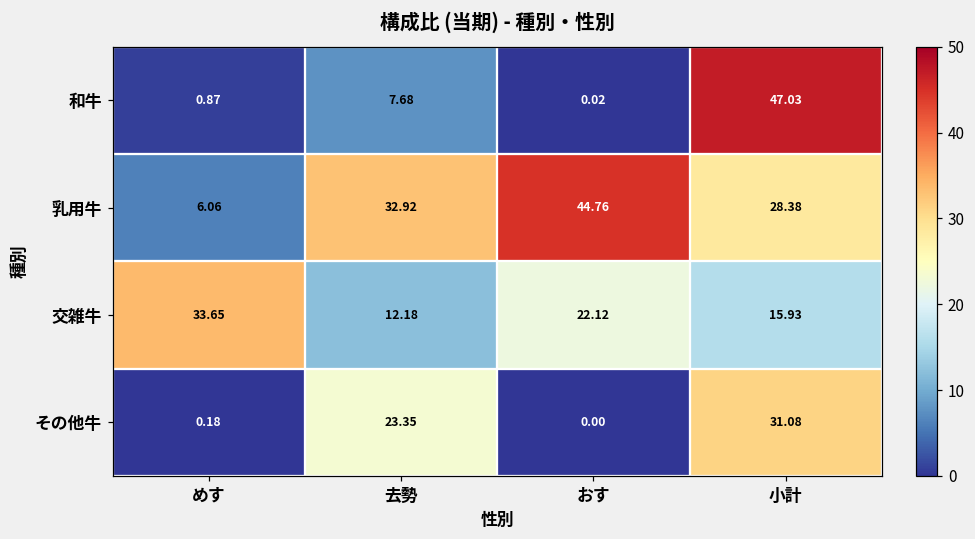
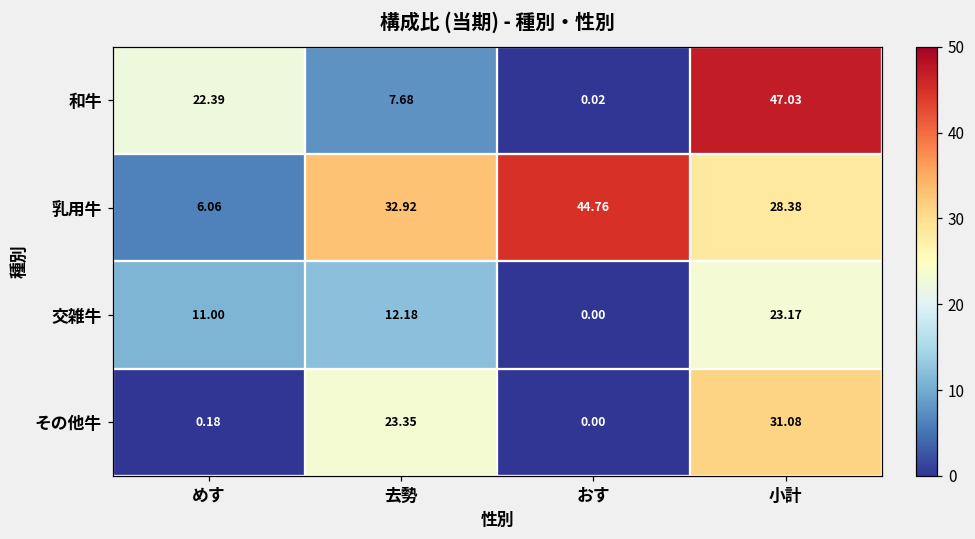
  {
    "和牛": {
-     "めす": 0.87,
+     "めす": 22.39,
      "去勢": 7.68,
      "おす": 0.02,
      "小計": 47.03
    },
    "乳用牛": {
      "めす": 6.06,
      "去勢": 32.92,
      "おす": 44.76,
      "小計": 28.38
    },
    "交雑牛": {
-     "めす": 33.65,
+     "めす": 11.00,
      "去勢": 12.18,
-     "おす": 22.12,
-     "小計": 15.93
+     "おす": 0.00,
+     "小計": 23.17
    },
    "その他牛": {
      "めす": 0.18,
      "去勢": 23.35,
      "おす": 0.00,
      "小計": 31.08
    }
  }
